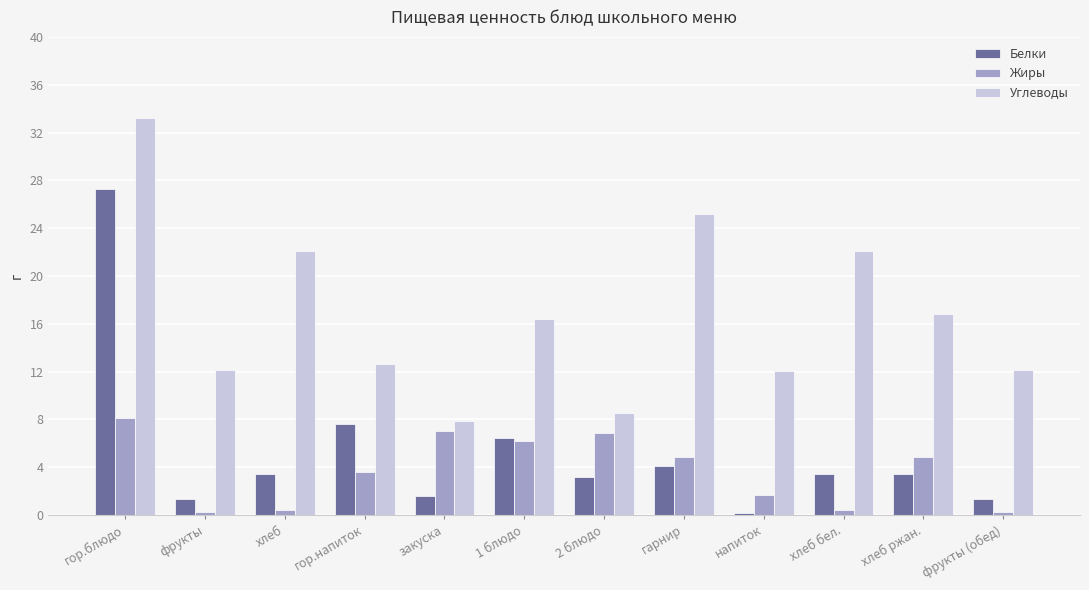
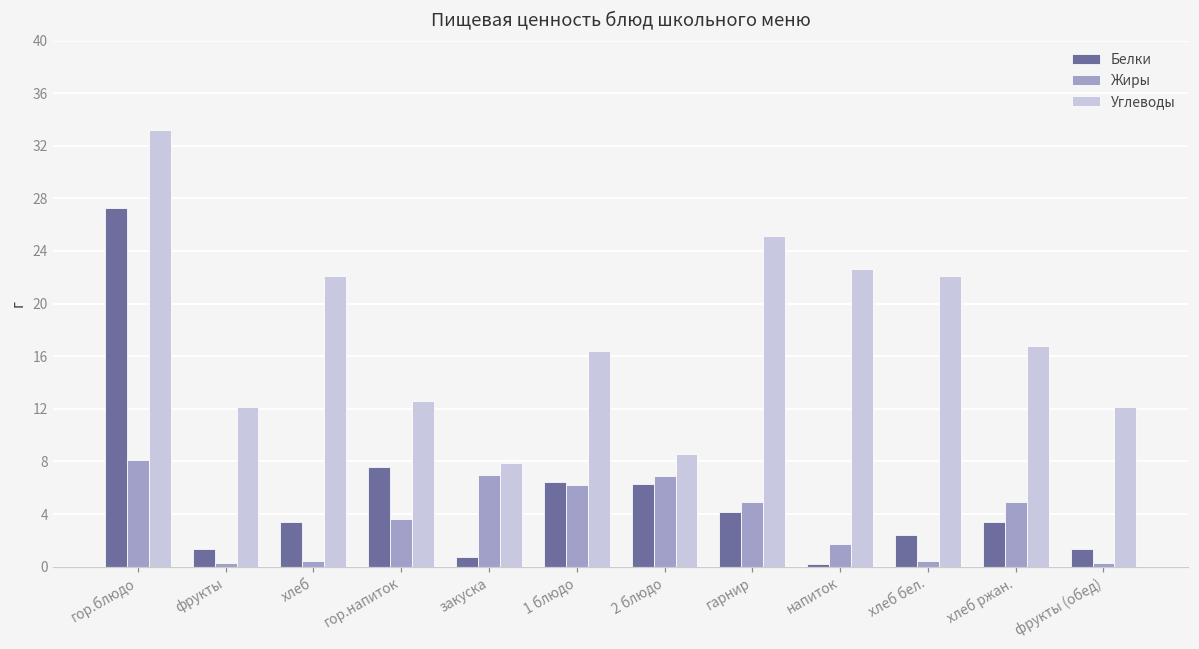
  {
    "Белки": {
      "гор.блюдо": 27.3,
      "фрукты": 1.4,
      "хлеб": 3.4,
      "гор.напиток": 7.6,
-     "закуска": 1.6,
+     "закуска": 0.7,
      "1 блюдо": 6.4,
-     "2 блюдо": 3.2,
+     "2 блюдо": 6.3,
      "гарнир": 4.2,
-     "хлеб бел.": 3.4,
+     "хлеб бел.": 2.4,
      "хлеб ржан.": 3.4,
      "фрукты (обед)": 1.4
    },
    "Жиры": {
      "гор.блюдо": 8.1,
      "фрукты": 0.3,
      "хлеб": 0.4,
      "гор.напиток": 3.6,
      "закуска": 7.0,
      "1 блюдо": 6.2,
      "2 блюдо": 6.9,
      "гарнир": 4.9,
      "напиток": 1.7,
      "хлеб бел.": 0.4,
      "хлеб ржан.": 4.9,
      "фрукты (обед)": 0.3
    },
    "Углеводы": {
      "гор.блюдо": 33.2,
      "фрукты": 12.2,
      "хлеб": 22.1,
      "гор.напиток": 12.6,
      "закуска": 7.9,
      "1 блюдо": 16.4,
      "2 блюдо": 8.6,
      "гарнир": 25.2,
-     "напиток": 12.0,
+     "напиток": 22.7,
      "хлеб бел.": 22.1,
      "хлеб ржан.": 16.8,
      "фрукты (обед)": 12.2
    }
  }
